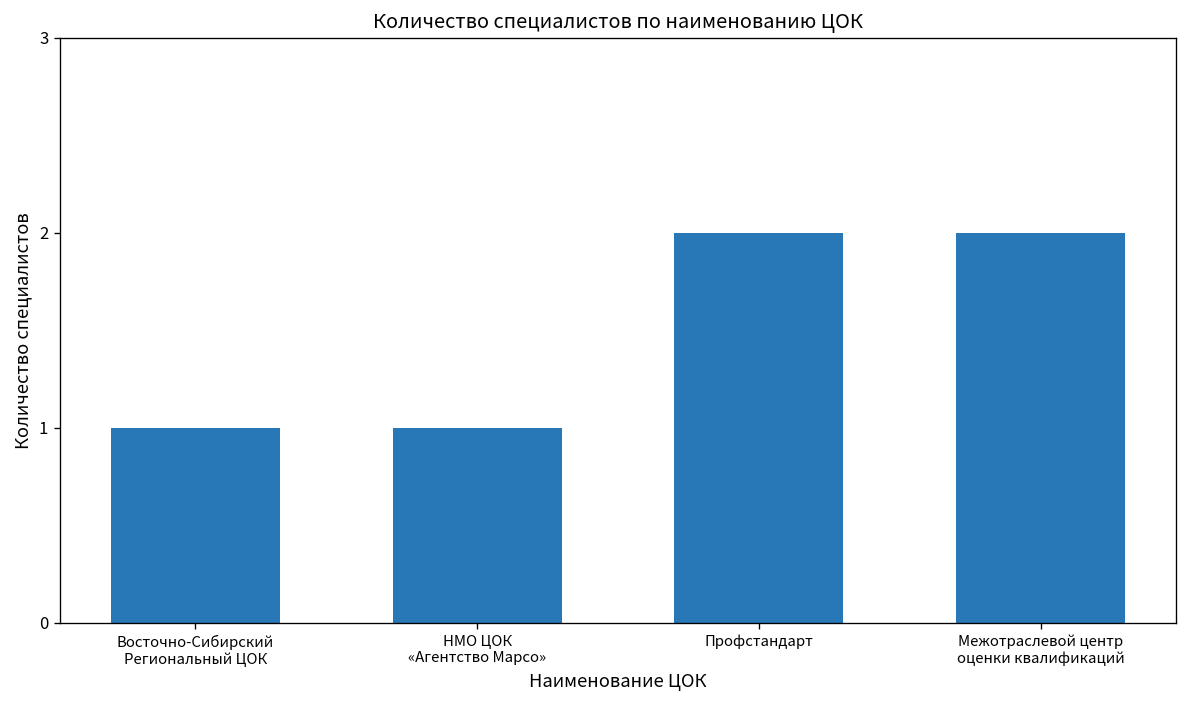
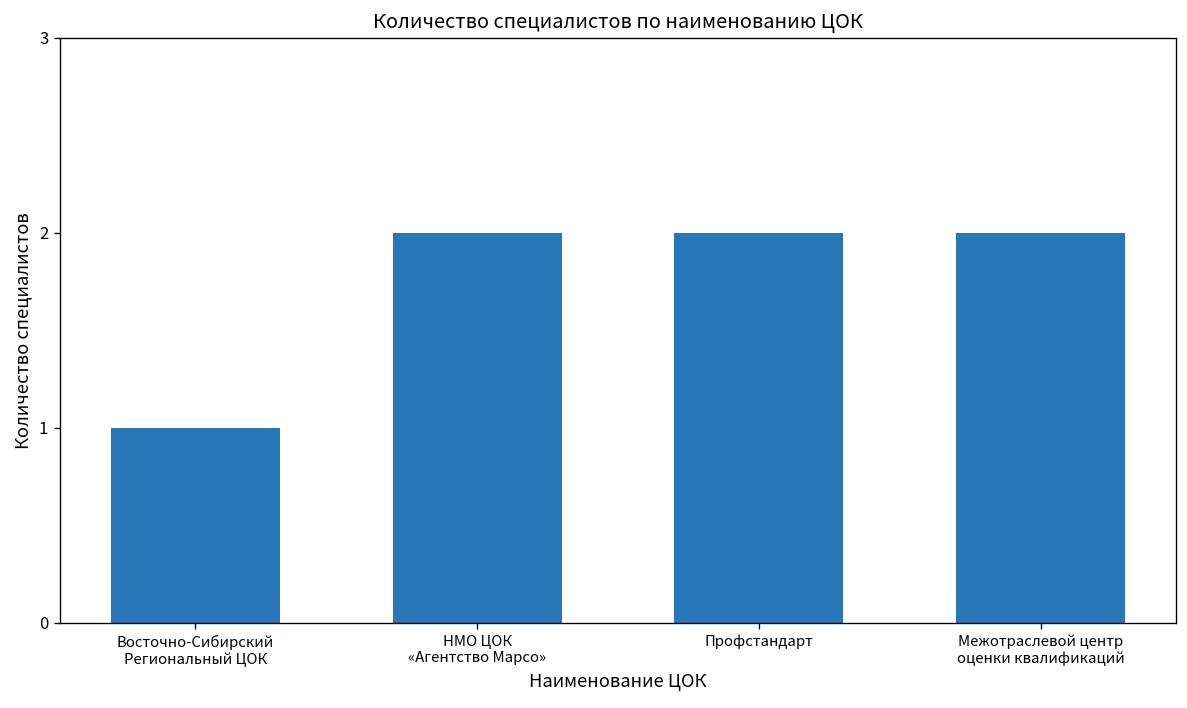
  {
    "Восточно-Сибирский Региональный ЦОК": 1,
-   "НМО ЦОК «Агентство Марсо»": 1,
+   "НМО ЦОК «Агентство Марсо»": 2,
    "Профстандарт": 2,
    "Межотраслевой центр оценки квалификаций": 2
  }
